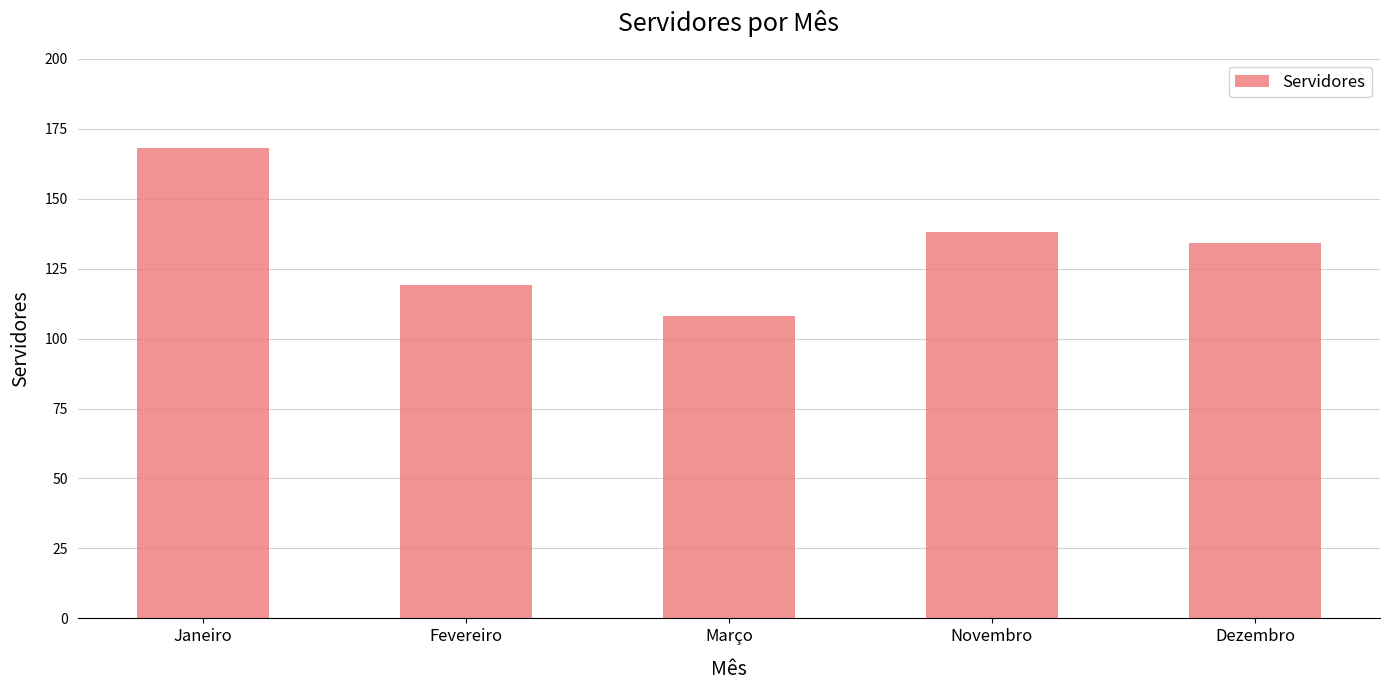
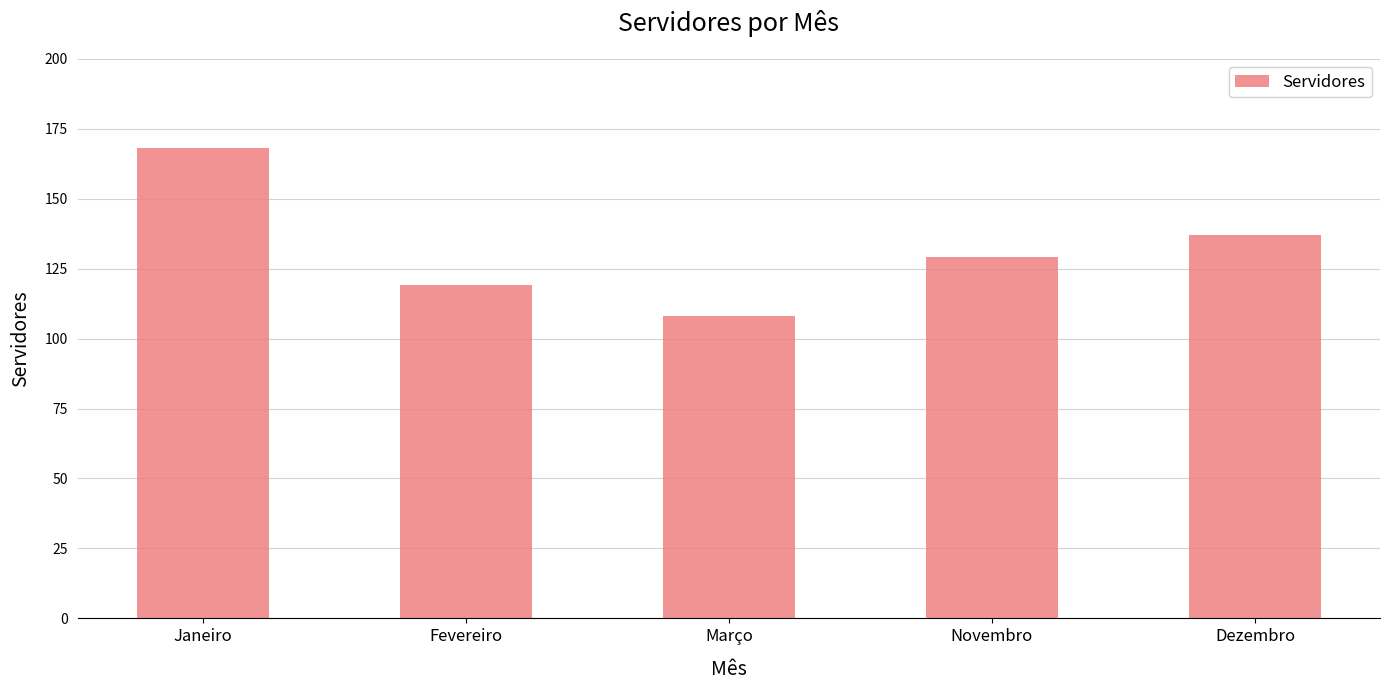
  {
    "Janeiro": 168,
    "Fevereiro": 119,
    "Março": 108,
-   "Novembro": 138,
-   "Dezembro": 134
+   "Novembro": 129,
+   "Dezembro": 137
  }
